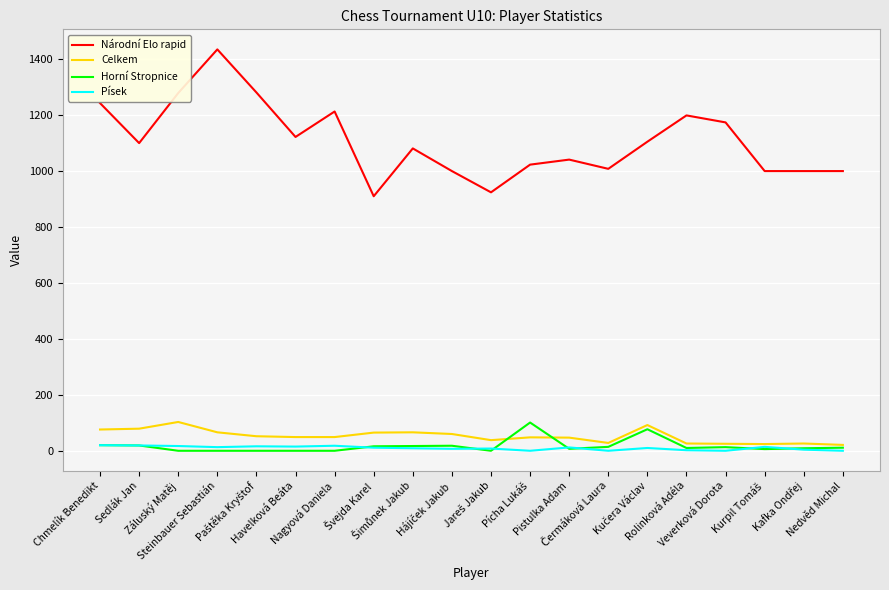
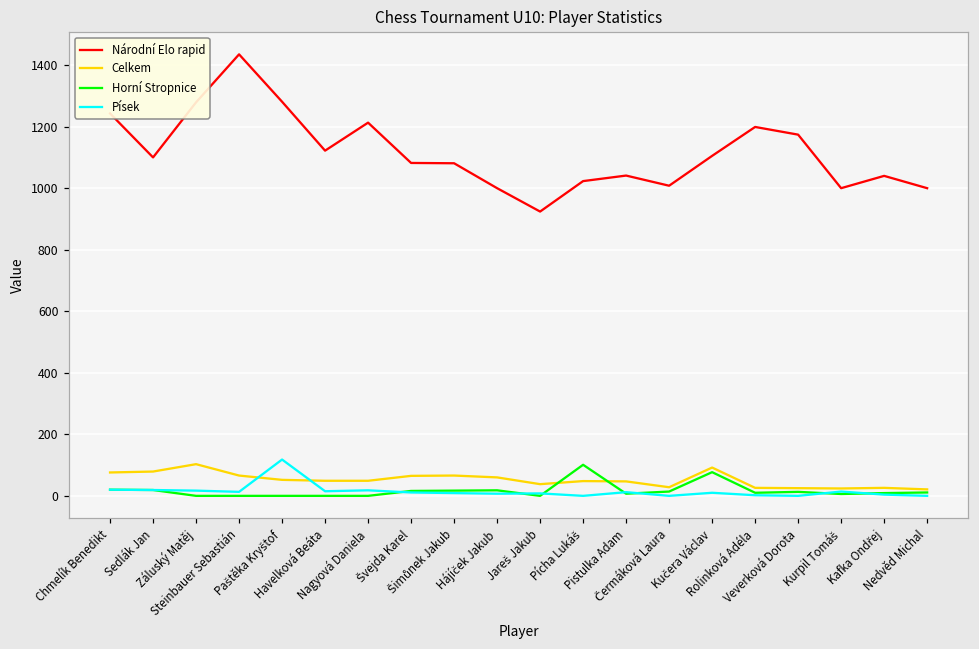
  {
    "Národní Elo rapid": {
      "Chmelík Benedikt": 1240,
      "Sedlák Jan": 1100,
      "Steinbauer Sebastián": 1440,
      "Paštěka Kryštof": 1280,
      "Havelková Beáta": 1120,
      "Nagyová Daniela": 1210,
-     "Švejda Karel": 910,
+     "Švejda Karel": 1080,
      "Šimůnek Jakub": 1080,
      "Hájíček Jakub": 1000,
      "Jareš Jakub": 920,
      "Pícha Lukáš": 1020,
      "Pistulka Adam": 1040,
      "Čermáková Laura": 1010,
      "Kučera Václav": 1110,
      "Rolinková Adéla": 1200,
      "Veverková Dorota": 1170,
      "Kurpil Tomáš": 1000,
-     "Kafka Ondřej": 1000,
+     "Kafka Ondřej": 1040,
      "Nedvěd Michal": 1000
    },
    "Celkem": {
      "Chmelík Benedikt": 80,
      "Sedlák Jan": 80,
      "Záluský Matěj": 100,
      "Steinbauer Sebastián": 70,
      "Paštěka Kryštof": 50,
      "Havelková Beáta": 50,
      "Nagyová Daniela": 50,
      "Švejda Karel": 70,
      "Šimůnek Jakub": 70,
      "Hájíček Jakub": 60,
      "Jareš Jakub": 40,
      "Pícha Lukáš": 50,
      "Pistulka Adam": 50,
      "Čermáková Laura": 30,
      "Kučera Václav": 90,
      "Rolinková Adéla": 30,
      "Veverková Dorota": 30,
      "Kurpil Tomáš": 20,
      "Kafka Ondřej": 30,
      "Nedvěd Michal": 20
    },
    "Horní Stropnice": {
      "Záluský Matěj": 0,
      "Steinbauer Sebastián": 0,
      "Paštěka Kryštof": 0,
      "Havelková Beáta": 0,
      "Nagyová Daniela": 0,
      "Hájíček Jakub": 20,
      "Pícha Lukáš": 100,
      "Čermáková Laura": 10,
      "Kučera Václav": 80,
      "Veverková Dorota": 10,
      "Nedvěd Michal": 10
    },
    "Písek": {
      "Záluský Matěj": 20,
      "Steinbauer Sebastián": 10,
-     "Paštěka Kryštof": 20,
+     "Paštěka Kryštof": 120,
      "Havelková Beáta": 20,
      "Nagyová Daniela": 20,
      "Hájíček Jakub": 10,
      "Pícha Lukáš": 0,
      "Čermáková Laura": 0,
      "Kučera Václav": 10,
      "Veverková Dorota": 0,
      "Nedvěd Michal": 0
    }
  }
